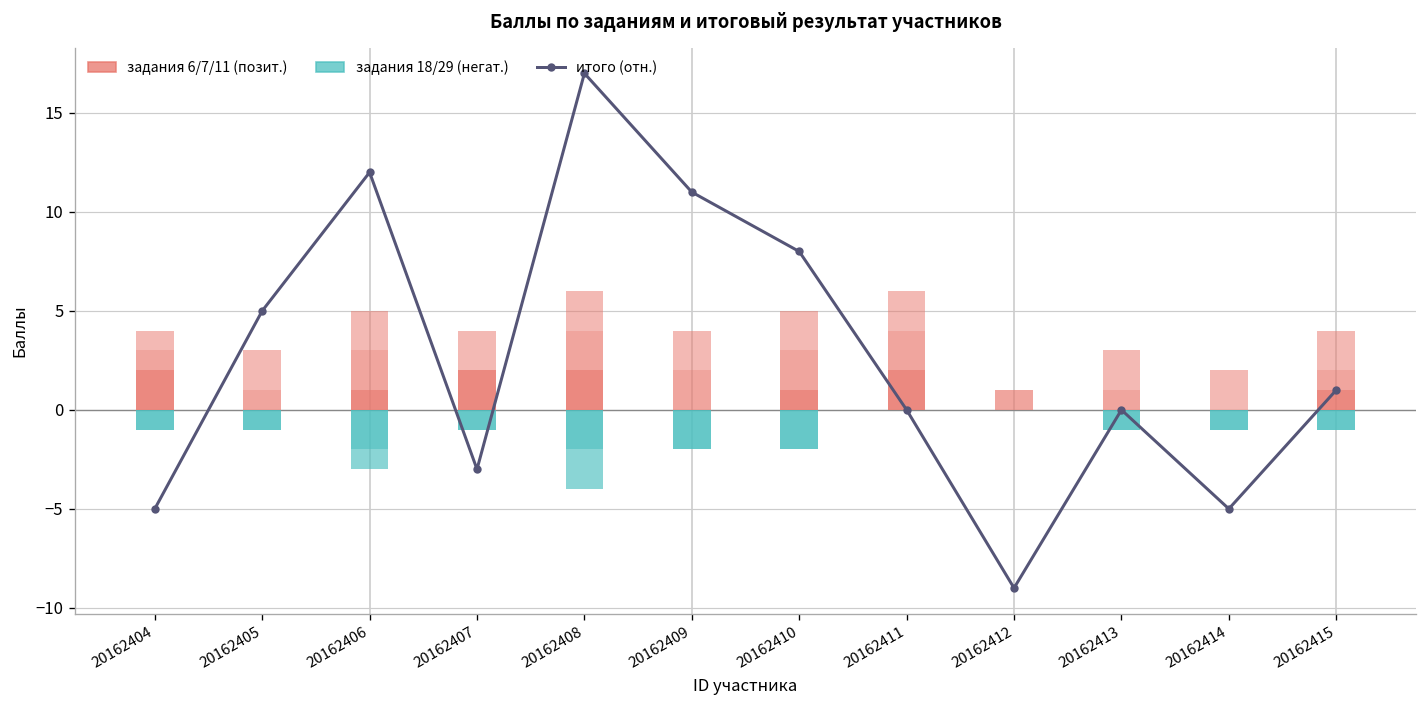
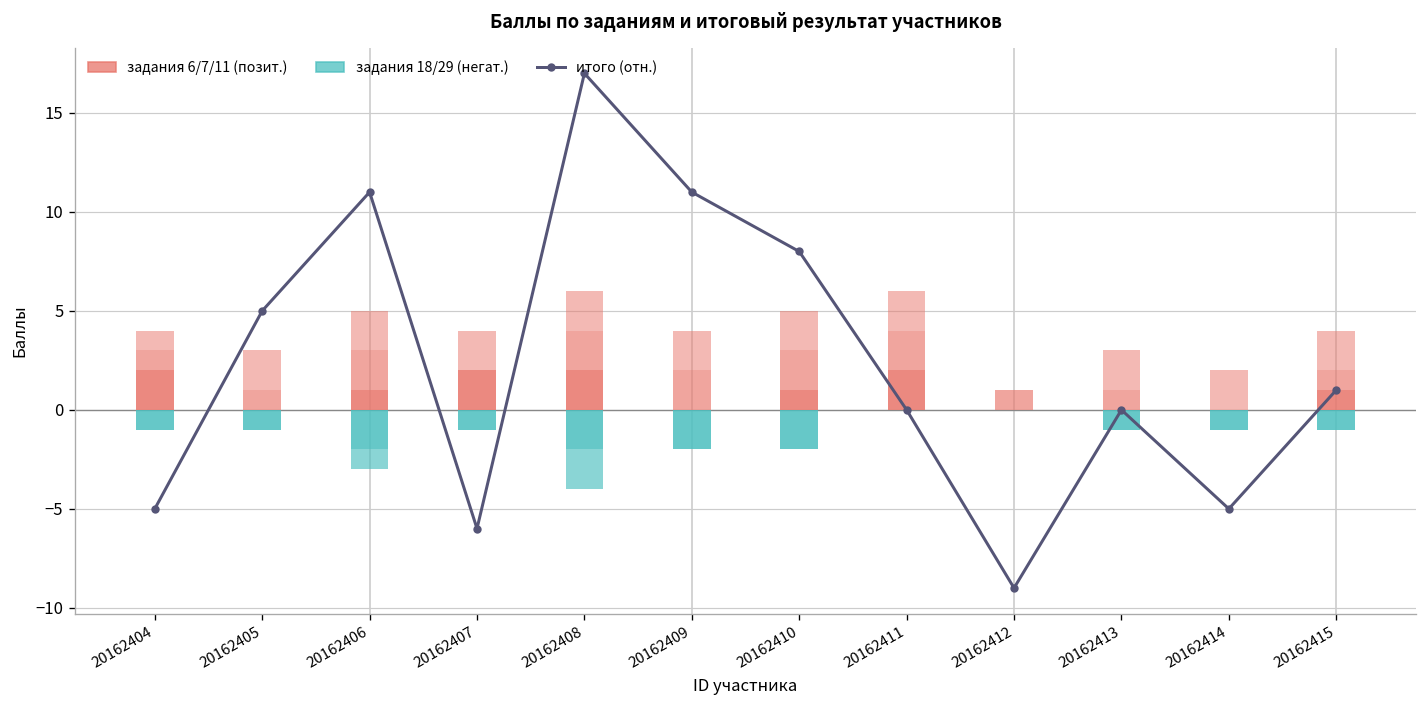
  {
    "итого (отн.)": {
      "20162404": -5.0,
      "20162405": 5.0,
-     "20162406": 12.0,
-     "20162407": -3.0,
+     "20162406": 11.0,
+     "20162407": -6.0,
      "20162408": 17.0,
      "20162409": 11.0,
      "20162410": 8.0,
      "20162411": 0.0,
      "20162412": -9.0,
      "20162413": 0.0,
      "20162414": -5.0,
      "20162415": 1.0
    }
  }
